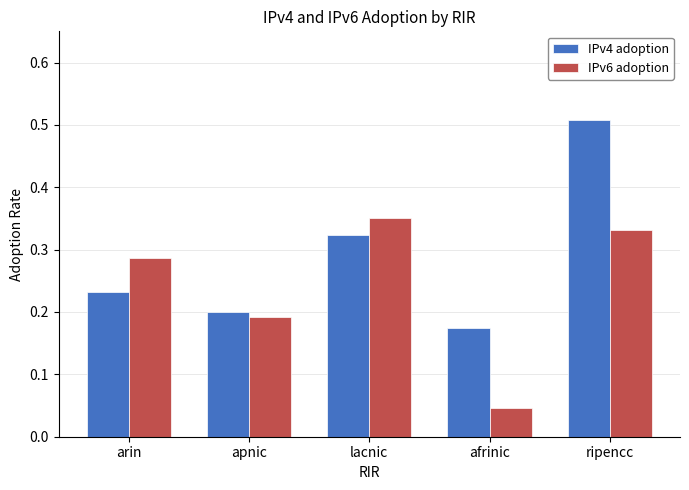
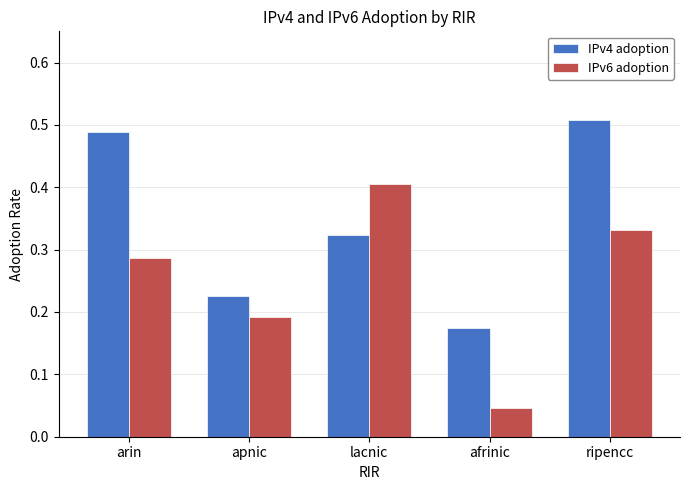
  {
    "IPv4 adoption": {
-     "arin": 0.23,
-     "apnic": 0.20,
+     "arin": 0.49,
+     "apnic": 0.23,
      "lacnic": 0.32,
      "afrinic": 0.17,
      "ripencc": 0.51
    },
    "IPv6 adoption": {
      "arin": 0.29,
      "apnic": 0.19,
-     "lacnic": 0.35,
+     "lacnic": 0.40,
      "afrinic": 0.05,
      "ripencc": 0.33
    }
  }
